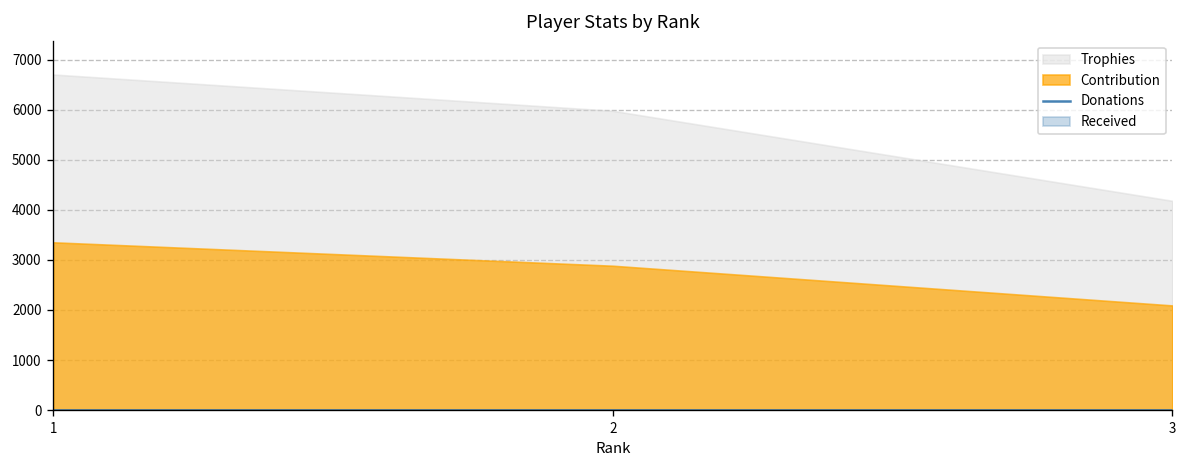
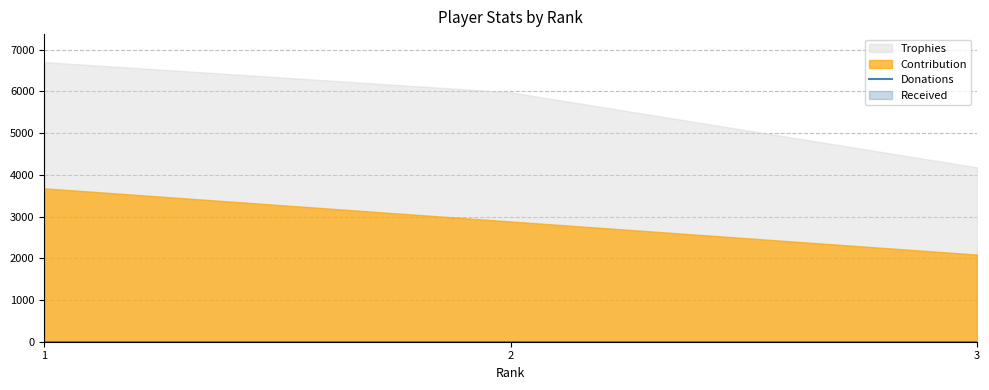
  {
    "Trophies": {
      "1": 6700,
      "2": 6000,
      "3": 4200
    },
    "Contribution": {
-     "1": 3400,
+     "1": 3700,
      "2": 2900,
      "3": 2100
    },
    "Received": {
      "1": 0,
      "2": 0,
      "3": 0
    }
  }
